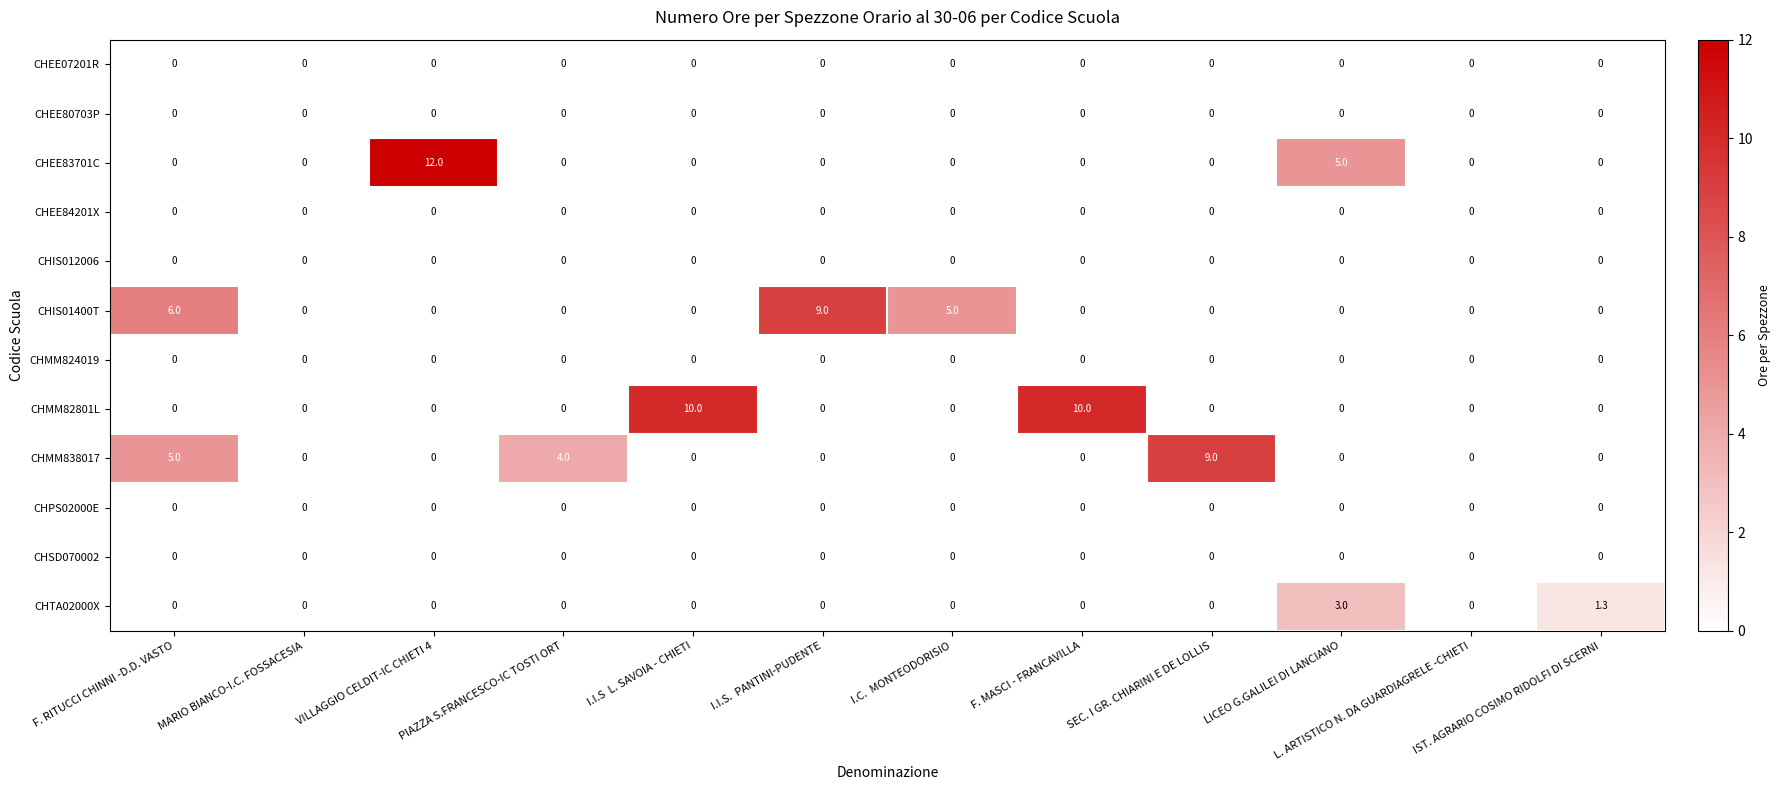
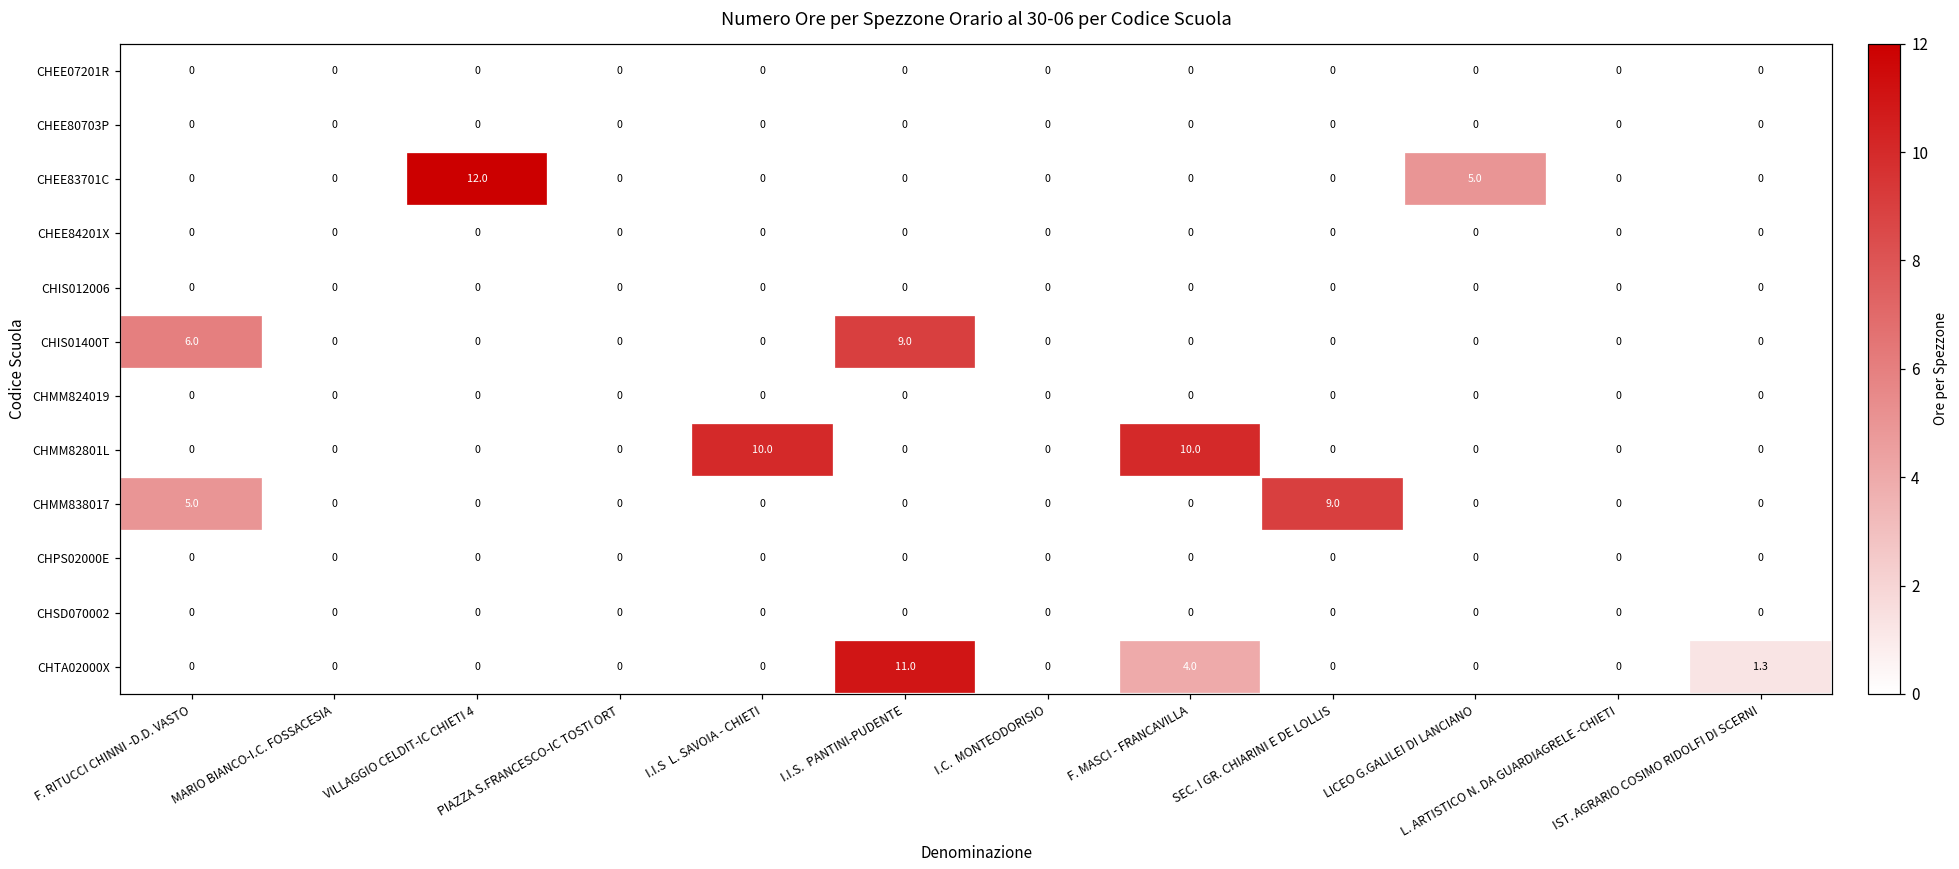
  {
    "CHEE07201R": {
      "F. RITUCCI CHINNI -D.D. VASTO": 0,
      "MARIO BIANCO-I.C. FOSSACESIA": 0,
      "VILLAGGIO CELDIT-IC CHIETI 4": 0,
      "PIAZZA S.FRANCESCO-IC TOSTI ORT": 0,
      "I.I.S L. SAVOIA - CHIETI": 0,
      "I.I.S. PANTINI-PUDENTE": 0,
      "I.C. MONTEODORISIO": 0,
      "F. MASCI - FRANCAVILLA": 0,
      "SEC. I GR. CHIARINI E DE LOLLIS": 0,
      "LICEO G.GALILEI DI LANCIANO": 0,
      "L. ARTISTICO N. DA GUARDIAGRELE -CHIETI": 0,
      "IST. AGRARIO COSIMO RIDOLFI DI SCERNI": 0
    },
    "CHEE80703P": {
      "F. RITUCCI CHINNI -D.D. VASTO": 0,
      "MARIO BIANCO-I.C. FOSSACESIA": 0,
      "VILLAGGIO CELDIT-IC CHIETI 4": 0,
      "PIAZZA S.FRANCESCO-IC TOSTI ORT": 0,
      "I.I.S L. SAVOIA - CHIETI": 0,
      "I.I.S. PANTINI-PUDENTE": 0,
      "I.C. MONTEODORISIO": 0,
      "F. MASCI - FRANCAVILLA": 0,
      "SEC. I GR. CHIARINI E DE LOLLIS": 0,
      "LICEO G.GALILEI DI LANCIANO": 0,
      "L. ARTISTICO N. DA GUARDIAGRELE -CHIETI": 0,
      "IST. AGRARIO COSIMO RIDOLFI DI SCERNI": 0
    },
    "CHEE83701C": {
      "F. RITUCCI CHINNI -D.D. VASTO": 0,
      "MARIO BIANCO-I.C. FOSSACESIA": 0,
      "VILLAGGIO CELDIT-IC CHIETI 4": 12.0,
      "PIAZZA S.FRANCESCO-IC TOSTI ORT": 0,
      "I.I.S L. SAVOIA - CHIETI": 0,
      "I.I.S. PANTINI-PUDENTE": 0,
      "I.C. MONTEODORISIO": 0,
      "F. MASCI - FRANCAVILLA": 0,
      "SEC. I GR. CHIARINI E DE LOLLIS": 0,
      "LICEO G.GALILEI DI LANCIANO": 5.0,
      "L. ARTISTICO N. DA GUARDIAGRELE -CHIETI": 0,
      "IST. AGRARIO COSIMO RIDOLFI DI SCERNI": 0
    },
    "CHEE84201X": {
      "F. RITUCCI CHINNI -D.D. VASTO": 0,
      "MARIO BIANCO-I.C. FOSSACESIA": 0,
      "VILLAGGIO CELDIT-IC CHIETI 4": 0,
      "PIAZZA S.FRANCESCO-IC TOSTI ORT": 0,
      "I.I.S L. SAVOIA - CHIETI": 0,
      "I.I.S. PANTINI-PUDENTE": 0,
      "I.C. MONTEODORISIO": 0,
      "F. MASCI - FRANCAVILLA": 0,
      "SEC. I GR. CHIARINI E DE LOLLIS": 0,
      "LICEO G.GALILEI DI LANCIANO": 0,
      "L. ARTISTICO N. DA GUARDIAGRELE -CHIETI": 0,
      "IST. AGRARIO COSIMO RIDOLFI DI SCERNI": 0
    },
    "CHIS012006": {
      "F. RITUCCI CHINNI -D.D. VASTO": 0,
      "MARIO BIANCO-I.C. FOSSACESIA": 0,
      "VILLAGGIO CELDIT-IC CHIETI 4": 0,
      "PIAZZA S.FRANCESCO-IC TOSTI ORT": 0,
      "I.I.S L. SAVOIA - CHIETI": 0,
      "I.I.S. PANTINI-PUDENTE": 0,
      "I.C. MONTEODORISIO": 0,
      "F. MASCI - FRANCAVILLA": 0,
      "SEC. I GR. CHIARINI E DE LOLLIS": 0,
      "LICEO G.GALILEI DI LANCIANO": 0,
      "L. ARTISTICO N. DA GUARDIAGRELE -CHIETI": 0,
      "IST. AGRARIO COSIMO RIDOLFI DI SCERNI": 0
    },
    "CHIS01400T": {
      "F. RITUCCI CHINNI -D.D. VASTO": 6.0,
      "MARIO BIANCO-I.C. FOSSACESIA": 0,
      "VILLAGGIO CELDIT-IC CHIETI 4": 0,
      "PIAZZA S.FRANCESCO-IC TOSTI ORT": 0,
      "I.I.S L. SAVOIA - CHIETI": 0,
      "I.I.S. PANTINI-PUDENTE": 9.0,
-     "I.C. MONTEODORISIO": 5.0,
+     "I.C. MONTEODORISIO": 0,
      "F. MASCI - FRANCAVILLA": 0,
      "SEC. I GR. CHIARINI E DE LOLLIS": 0,
      "LICEO G.GALILEI DI LANCIANO": 0,
      "L. ARTISTICO N. DA GUARDIAGRELE -CHIETI": 0,
      "IST. AGRARIO COSIMO RIDOLFI DI SCERNI": 0
    },
    "CHMM824019": {
      "F. RITUCCI CHINNI -D.D. VASTO": 0,
      "MARIO BIANCO-I.C. FOSSACESIA": 0,
      "VILLAGGIO CELDIT-IC CHIETI 4": 0,
      "PIAZZA S.FRANCESCO-IC TOSTI ORT": 0,
      "I.I.S L. SAVOIA - CHIETI": 0,
      "I.I.S. PANTINI-PUDENTE": 0,
      "I.C. MONTEODORISIO": 0,
      "F. MASCI - FRANCAVILLA": 0,
      "SEC. I GR. CHIARINI E DE LOLLIS": 0,
      "LICEO G.GALILEI DI LANCIANO": 0,
      "L. ARTISTICO N. DA GUARDIAGRELE -CHIETI": 0,
      "IST. AGRARIO COSIMO RIDOLFI DI SCERNI": 0
    },
    "CHMM82801L": {
      "F. RITUCCI CHINNI -D.D. VASTO": 0,
      "MARIO BIANCO-I.C. FOSSACESIA": 0,
      "VILLAGGIO CELDIT-IC CHIETI 4": 0,
      "PIAZZA S.FRANCESCO-IC TOSTI ORT": 0,
      "I.I.S L. SAVOIA - CHIETI": 10.0,
      "I.I.S. PANTINI-PUDENTE": 0,
      "I.C. MONTEODORISIO": 0,
      "F. MASCI - FRANCAVILLA": 10.0,
      "SEC. I GR. CHIARINI E DE LOLLIS": 0,
      "LICEO G.GALILEI DI LANCIANO": 0,
      "L. ARTISTICO N. DA GUARDIAGRELE -CHIETI": 0,
      "IST. AGRARIO COSIMO RIDOLFI DI SCERNI": 0
    },
    "CHMM838017": {
      "F. RITUCCI CHINNI -D.D. VASTO": 5.0,
      "MARIO BIANCO-I.C. FOSSACESIA": 0,
      "VILLAGGIO CELDIT-IC CHIETI 4": 0,
-     "PIAZZA S.FRANCESCO-IC TOSTI ORT": 4.0,
+     "PIAZZA S.FRANCESCO-IC TOSTI ORT": 0,
      "I.I.S L. SAVOIA - CHIETI": 0,
      "I.I.S. PANTINI-PUDENTE": 0,
      "I.C. MONTEODORISIO": 0,
      "F. MASCI - FRANCAVILLA": 0,
      "SEC. I GR. CHIARINI E DE LOLLIS": 9.0,
      "LICEO G.GALILEI DI LANCIANO": 0,
      "L. ARTISTICO N. DA GUARDIAGRELE -CHIETI": 0,
      "IST. AGRARIO COSIMO RIDOLFI DI SCERNI": 0
    },
    "CHPS02000E": {
      "F. RITUCCI CHINNI -D.D. VASTO": 0,
      "MARIO BIANCO-I.C. FOSSACESIA": 0,
      "VILLAGGIO CELDIT-IC CHIETI 4": 0,
      "PIAZZA S.FRANCESCO-IC TOSTI ORT": 0,
      "I.I.S L. SAVOIA - CHIETI": 0,
      "I.I.S. PANTINI-PUDENTE": 0,
      "I.C. MONTEODORISIO": 0,
      "F. MASCI - FRANCAVILLA": 0,
      "SEC. I GR. CHIARINI E DE LOLLIS": 0,
      "LICEO G.GALILEI DI LANCIANO": 0,
      "L. ARTISTICO N. DA GUARDIAGRELE -CHIETI": 0,
      "IST. AGRARIO COSIMO RIDOLFI DI SCERNI": 0
    },
    "CHSD070002": {
      "F. RITUCCI CHINNI -D.D. VASTO": 0,
      "MARIO BIANCO-I.C. FOSSACESIA": 0,
      "VILLAGGIO CELDIT-IC CHIETI 4": 0,
      "PIAZZA S.FRANCESCO-IC TOSTI ORT": 0,
      "I.I.S L. SAVOIA - CHIETI": 0,
      "I.I.S. PANTINI-PUDENTE": 0,
      "I.C. MONTEODORISIO": 0,
      "F. MASCI - FRANCAVILLA": 0,
      "SEC. I GR. CHIARINI E DE LOLLIS": 0,
      "LICEO G.GALILEI DI LANCIANO": 0,
      "L. ARTISTICO N. DA GUARDIAGRELE -CHIETI": 0,
      "IST. AGRARIO COSIMO RIDOLFI DI SCERNI": 0
    },
    "CHTA02000X": {
      "F. RITUCCI CHINNI -D.D. VASTO": 0,
      "MARIO BIANCO-I.C. FOSSACESIA": 0,
      "VILLAGGIO CELDIT-IC CHIETI 4": 0,
      "PIAZZA S.FRANCESCO-IC TOSTI ORT": 0,
      "I.I.S L. SAVOIA - CHIETI": 0,
-     "I.I.S. PANTINI-PUDENTE": 0,
+     "I.I.S. PANTINI-PUDENTE": 11.0,
      "I.C. MONTEODORISIO": 0,
-     "F. MASCI - FRANCAVILLA": 0,
+     "F. MASCI - FRANCAVILLA": 4.0,
      "SEC. I GR. CHIARINI E DE LOLLIS": 0,
-     "LICEO G.GALILEI DI LANCIANO": 3.0,
+     "LICEO G.GALILEI DI LANCIANO": 0,
      "L. ARTISTICO N. DA GUARDIAGRELE -CHIETI": 0,
      "IST. AGRARIO COSIMO RIDOLFI DI SCERNI": 1.3
    }
  }
